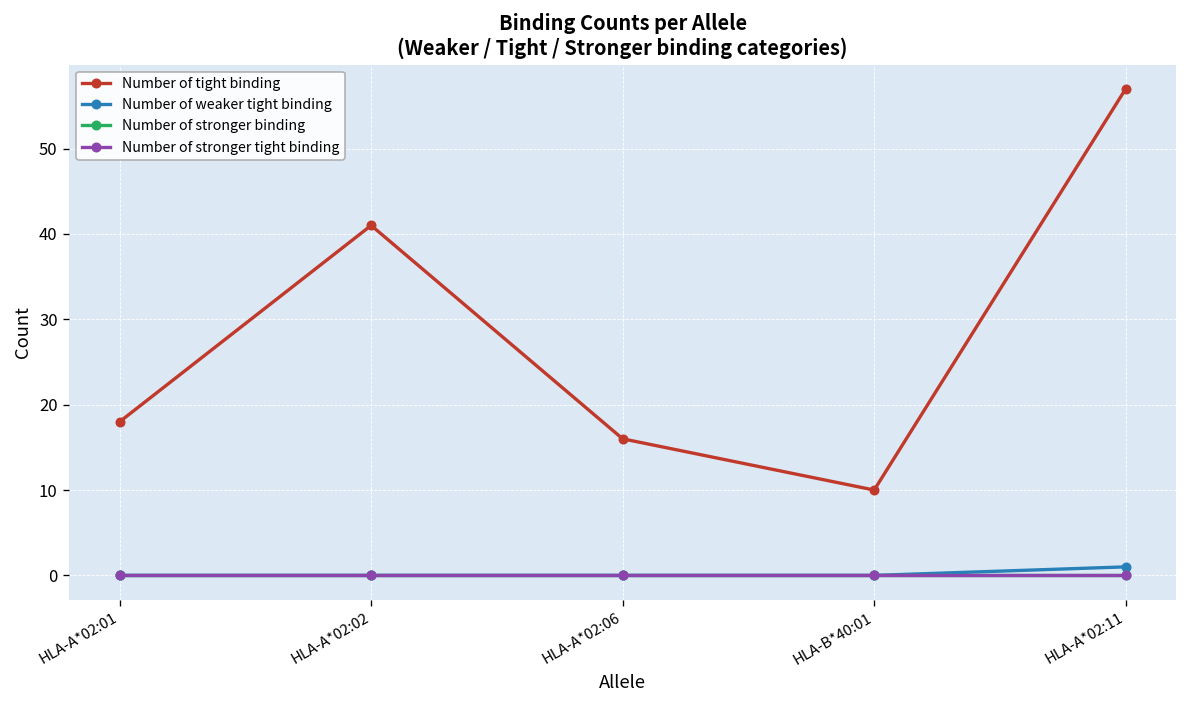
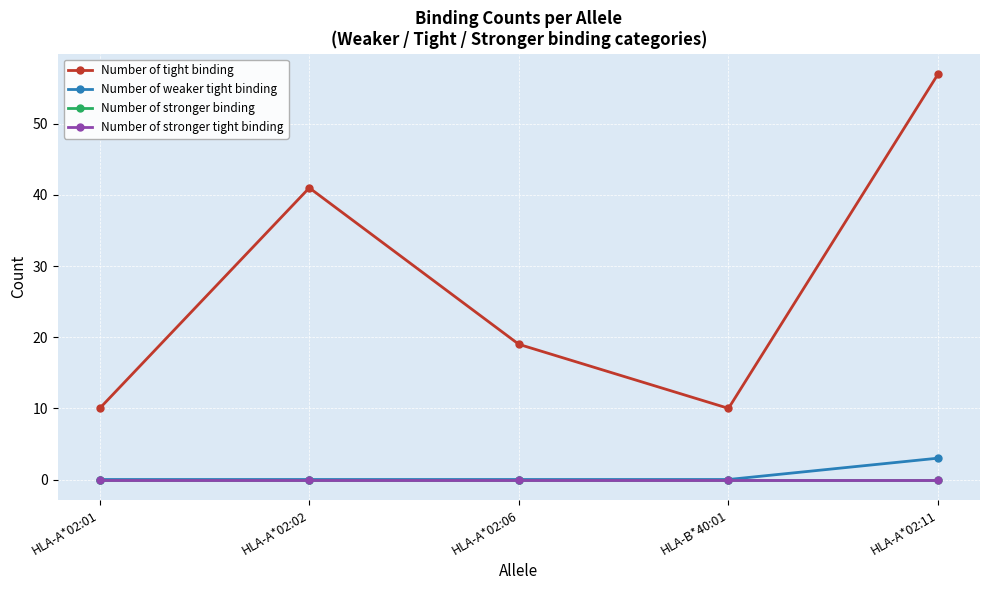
  {
    "Number of tight binding": {
-     "HLA-A*02:01": 18,
+     "HLA-A*02:01": 10,
      "HLA-A*02:02": 41,
-     "HLA-A*02:06": 16,
+     "HLA-A*02:06": 19,
      "HLA-B*40:01": 10,
      "HLA-A*02:11": 57
    },
    "Number of weaker tight binding": {
-     "HLA-A*02:11": 1
+     "HLA-A*02:11": 3
    },
    "Number of stronger tight binding": {
      "HLA-A*02:11": 0
    }
  }
